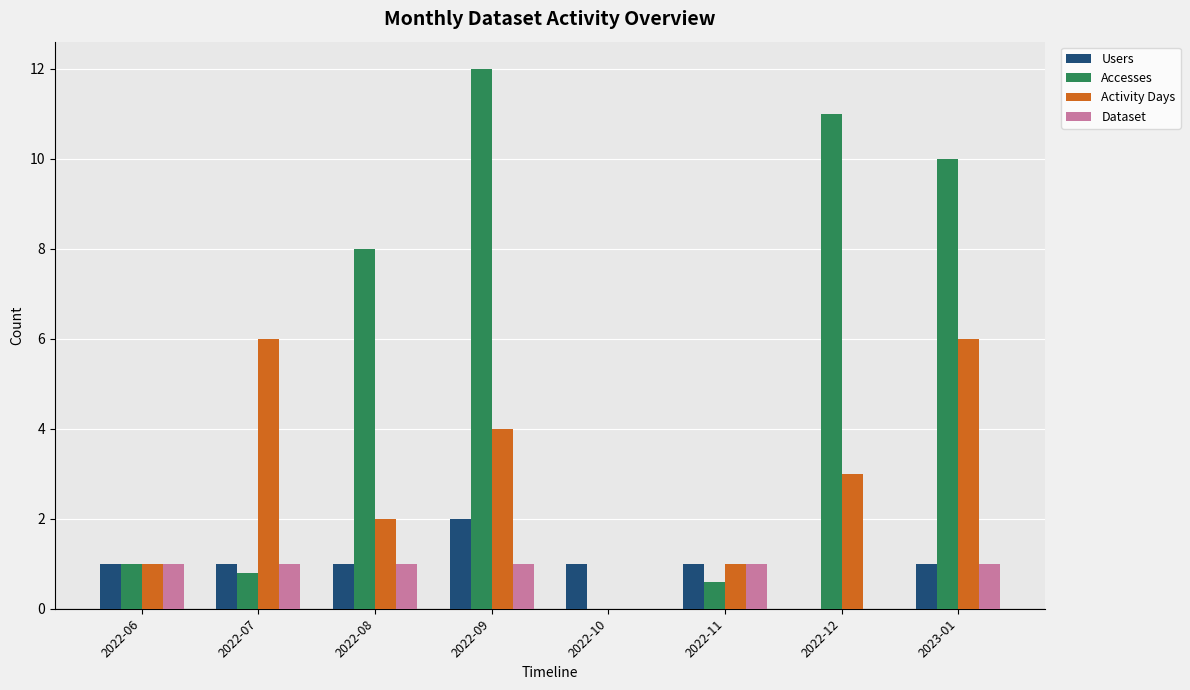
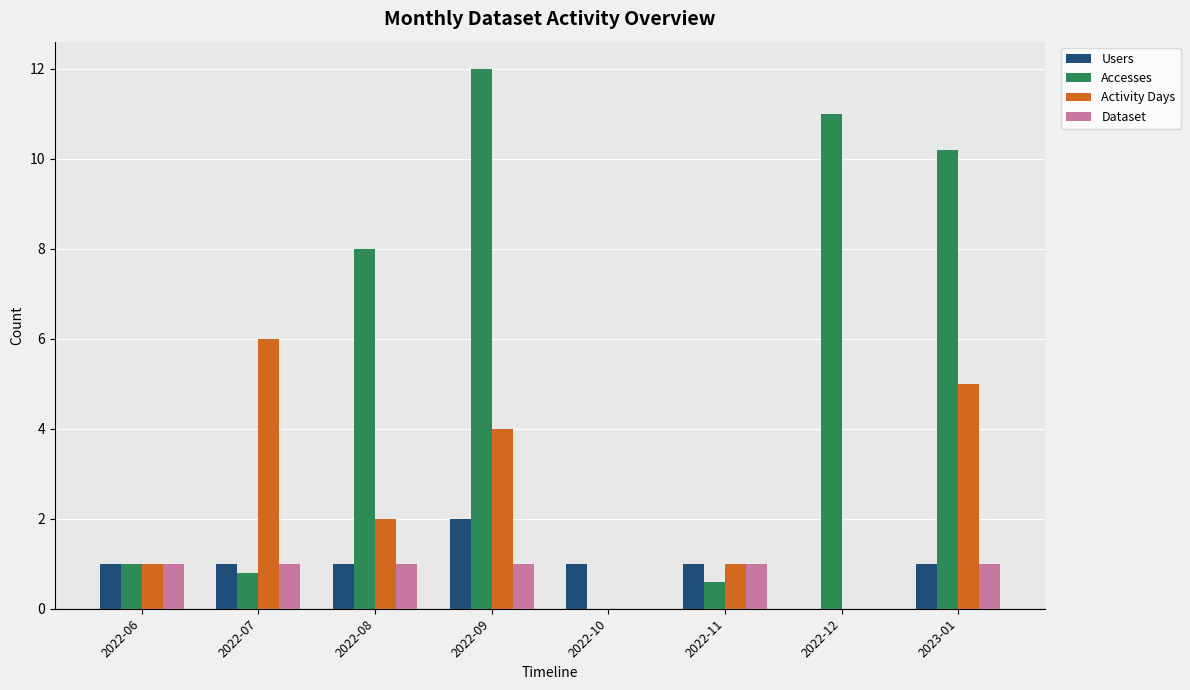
  {
    "Users": {
      "2022-06": 1.0,
      "2022-07": 1.0,
      "2022-08": 1.0,
      "2022-09": 2.0,
      "2022-10": 1.0,
      "2022-11": 1.0,
      "2022-12": 0.0,
      "2023-01": 1.0
    },
    "Accesses": {
      "2022-06": 1.0,
      "2022-07": 0.8,
      "2022-08": 8.0,
      "2022-09": 12.0,
      "2022-10": 0.0,
      "2022-11": 0.6,
      "2022-12": 11.0,
-     "2023-01": 10.0
+     "2023-01": 10.2
    },
    "Activity Days": {
      "2022-06": 1,
      "2022-07": 6,
      "2022-08": 2,
      "2022-09": 4,
      "2022-10": 0,
      "2022-11": 1,
-     "2022-12": 3,
-     "2023-01": 6
+     "2022-12": 0,
+     "2023-01": 5
    },
    "Dataset": {
      "2022-06": 1.0,
      "2022-07": 1.0,
      "2022-08": 1.0,
      "2022-09": 1.0,
      "2022-10": 0.0,
      "2022-11": 1.0,
      "2022-12": 0.0,
      "2023-01": 1.0
    }
  }
